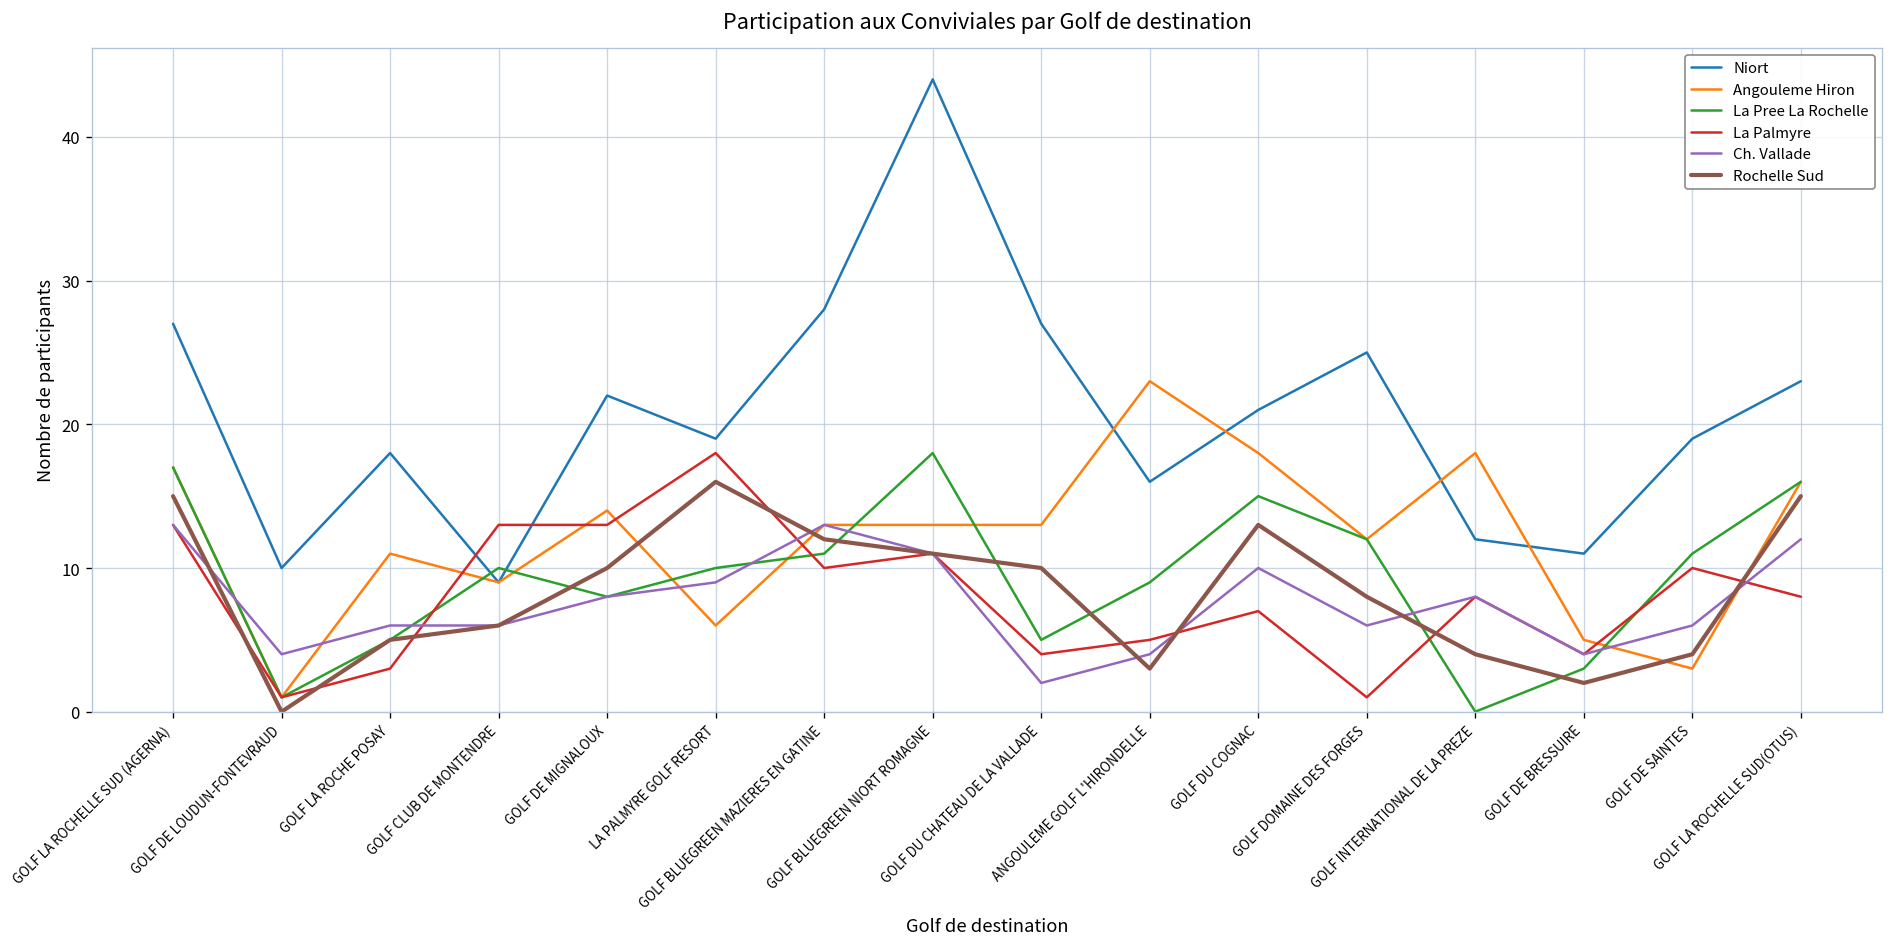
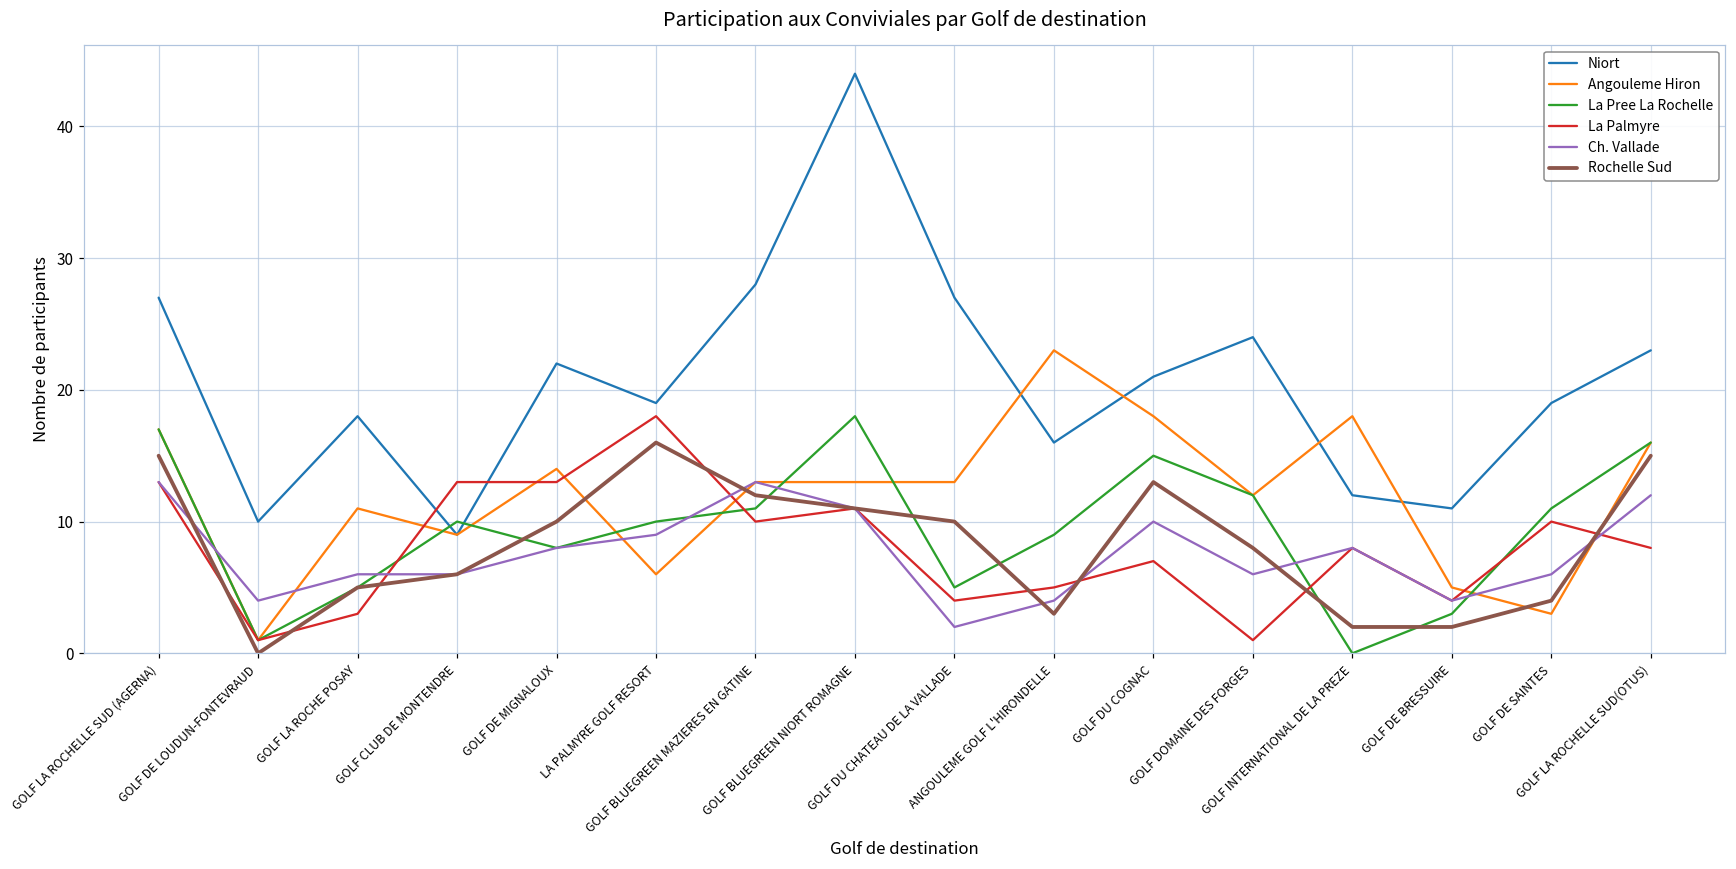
  {
    "Niort": {
      "GOLF LA ROCHELLE SUD (AGERNA)": 27,
      "GOLF DE LOUDUN-FONTEVRAUD": 10,
      "GOLF LA ROCHE POSAY": 18,
      "GOLF DE MIGNALOUX": 22,
      "LA PALMYRE GOLF RESORT": 19,
      "GOLF BLUEGREEN MAZIERES EN GATINE": 28,
      "GOLF BLUEGREEN NIORT ROMAGNE": 44,
      "GOLF DU CHATEAU DE LA VALLADE": 27,
      "ANGOULEME GOLF L'HIRONDELLE": 16,
      "GOLF DU COGNAC": 21,
-     "GOLF DOMAINE DES FORGES": 25,
+     "GOLF DOMAINE DES FORGES": 24,
      "GOLF INTERNATIONAL DE LA PREZE": 12,
      "GOLF DE BRESSUIRE": 11,
      "GOLF DE SAINTES": 19,
      "GOLF LA ROCHELLE SUD(OTUS)": 23
    },
    "Angouleme Hiron": {
      "GOLF LA ROCHE POSAY": 11,
      "GOLF DE MIGNALOUX": 14,
      "LA PALMYRE GOLF RESORT": 6,
      "GOLF BLUEGREEN NIORT ROMAGNE": 13,
      "GOLF DU CHATEAU DE LA VALLADE": 13,
      "ANGOULEME GOLF L'HIRONDELLE": 23,
      "GOLF DU COGNAC": 18,
      "GOLF INTERNATIONAL DE LA PREZE": 18,
      "GOLF DE BRESSUIRE": 5,
      "GOLF DE SAINTES": 3
    },
    "La Pree La Rochelle": {
      "GOLF CLUB DE MONTENDRE": 10,
      "LA PALMYRE GOLF RESORT": 10,
      "GOLF BLUEGREEN MAZIERES EN GATINE": 11,
      "GOLF BLUEGREEN NIORT ROMAGNE": 18,
      "GOLF DU CHATEAU DE LA VALLADE": 5,
      "ANGOULEME GOLF L'HIRONDELLE": 9,
      "GOLF DU COGNAC": 15,
      "GOLF INTERNATIONAL DE LA PREZE": 0,
      "GOLF DE BRESSUIRE": 3,
      "GOLF DE SAINTES": 11
    },
    "La Palmyre": {
      "GOLF LA ROCHE POSAY": 3,
      "GOLF CLUB DE MONTENDRE": 13,
      "GOLF DE MIGNALOUX": 13,
      "LA PALMYRE GOLF RESORT": 18,
      "GOLF BLUEGREEN MAZIERES EN GATINE": 10,
      "GOLF DU CHATEAU DE LA VALLADE": 4,
      "ANGOULEME GOLF L'HIRONDELLE": 5,
      "GOLF DU COGNAC": 7,
      "GOLF DOMAINE DES FORGES": 1,
      "GOLF DE SAINTES": 10,
      "GOLF LA ROCHELLE SUD(OTUS)": 8
    },
    "Ch. Vallade": {
      "GOLF DE LOUDUN-FONTEVRAUD": 4,
      "GOLF LA ROCHE POSAY": 6,
      "LA PALMYRE GOLF RESORT": 9,
      "GOLF DU CHATEAU DE LA VALLADE": 2,
      "ANGOULEME GOLF L'HIRONDELLE": 4,
      "GOLF DU COGNAC": 10,
      "GOLF DOMAINE DES FORGES": 6,
      "GOLF DE SAINTES": 6,
      "GOLF LA ROCHELLE SUD(OTUS)": 12
    },
    "Rochelle Sud": {
      "GOLF LA ROCHELLE SUD (AGERNA)": 15,
      "GOLF DE LOUDUN-FONTEVRAUD": 0,
      "GOLF DE MIGNALOUX": 10,
      "LA PALMYRE GOLF RESORT": 16,
      "GOLF BLUEGREEN MAZIERES EN GATINE": 12,
      "GOLF DU CHATEAU DE LA VALLADE": 10,
      "ANGOULEME GOLF L'HIRONDELLE": 3,
      "GOLF DU COGNAC": 13,
      "GOLF DOMAINE DES FORGES": 8,
-     "GOLF INTERNATIONAL DE LA PREZE": 4,
+     "GOLF INTERNATIONAL DE LA PREZE": 2,
      "GOLF DE BRESSUIRE": 2,
      "GOLF DE SAINTES": 4,
      "GOLF LA ROCHELLE SUD(OTUS)": 15
    }
  }
